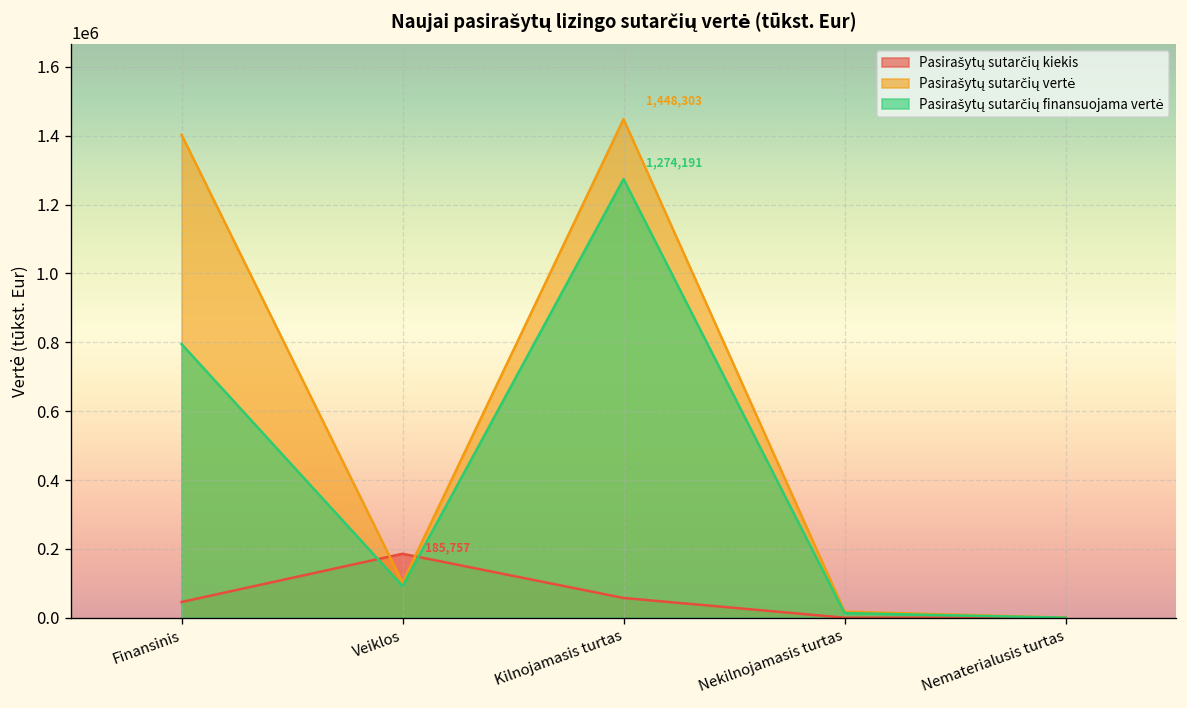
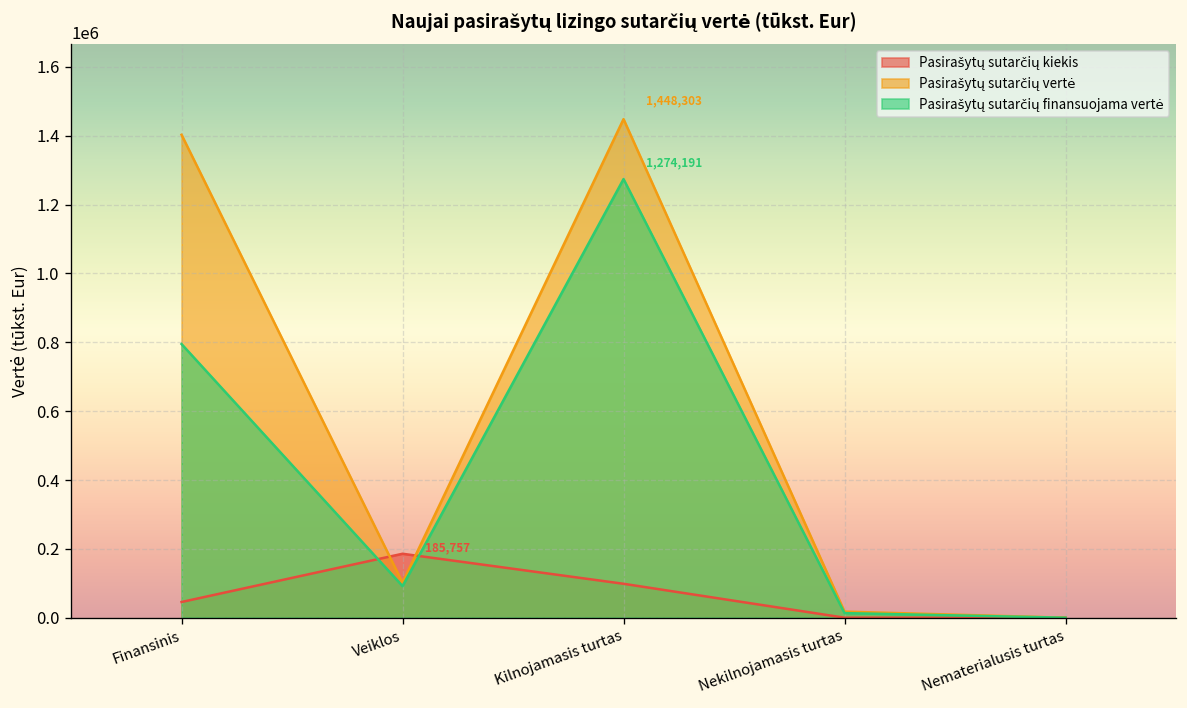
  {
    "Pasirašytų sutarčių kiekis": {
      "Finansinis": "50000",
-     "Kilnojamasis turtas": "60000",
+     "Kilnojamasis turtas": "100000",
      "Nekilnojamasis turtas": "0"
    },
    "Pasirašytų sutarčių vertė": {
      "Kilnojamasis turtas": "1,448,303"
    },
    "Pasirašytų sutarčių finansuojama vertė": {
      "Kilnojamasis turtas": "1,274,191"
    }
  }
